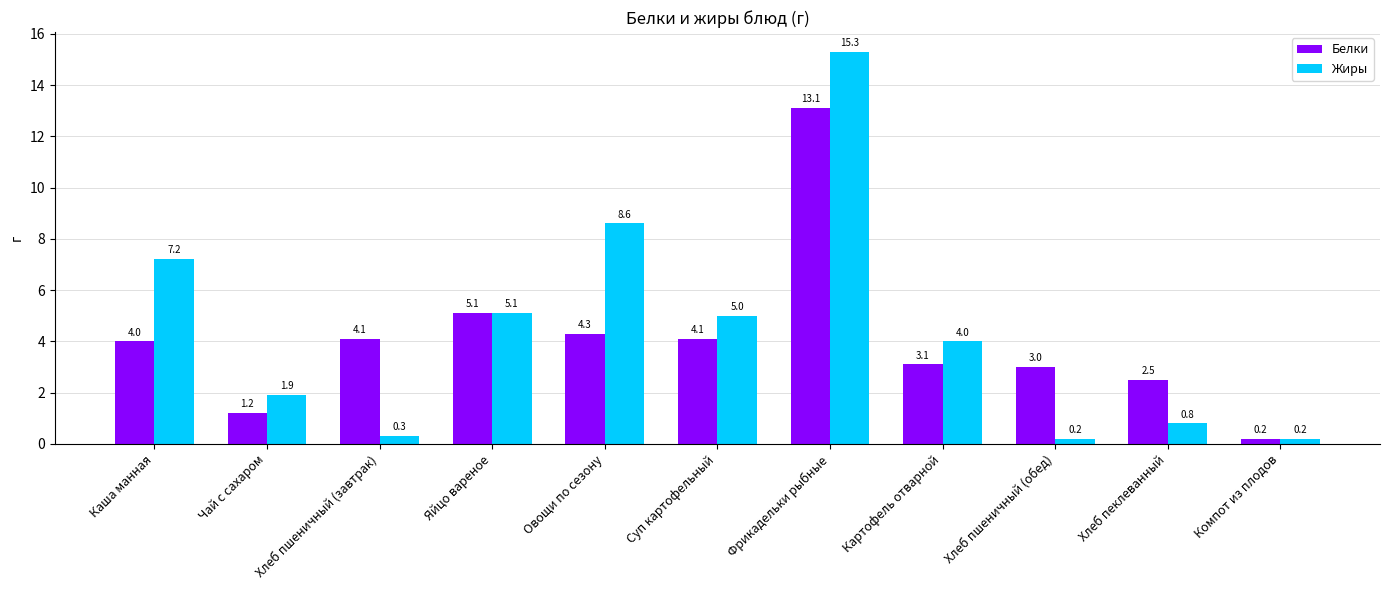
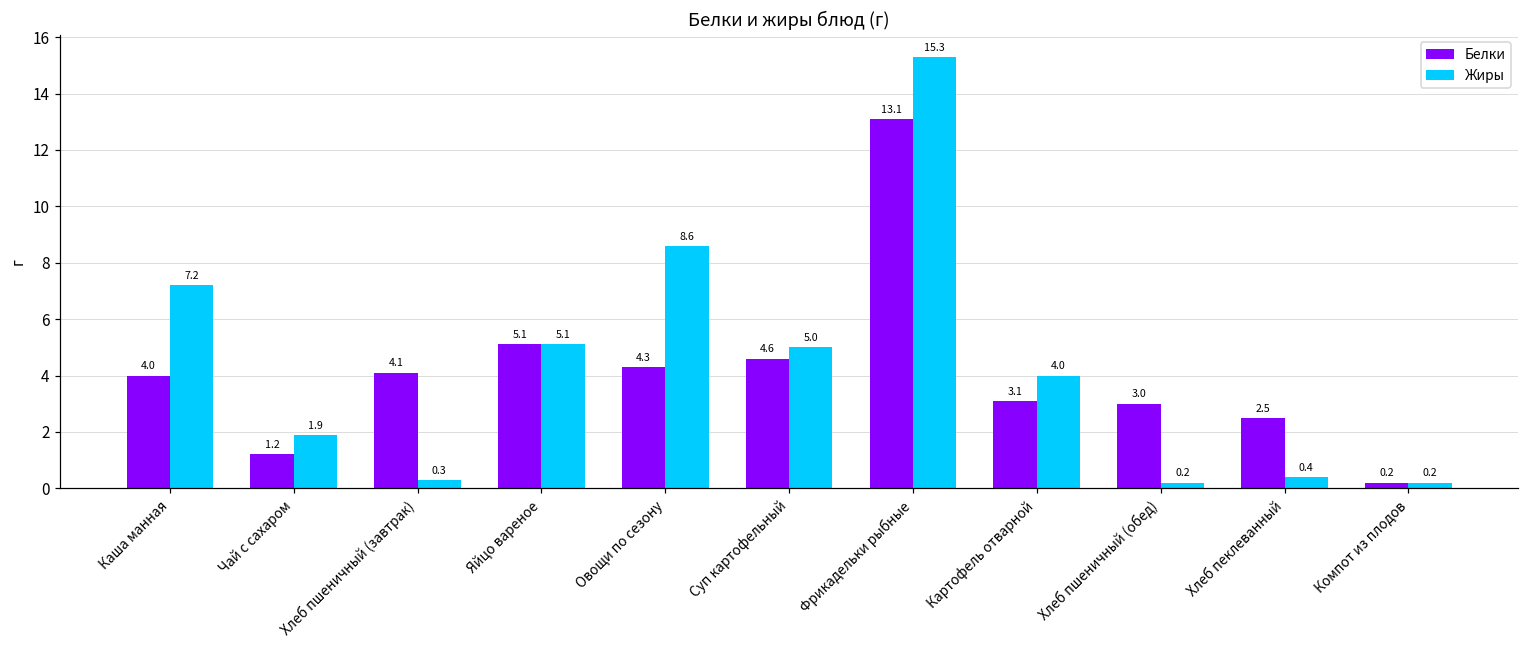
  {
    "Белки": {
      "Каша манная": 4.0,
      "Чай с сахаром": 1.2,
      "Хлеб пшеничный (завтрак)": 4.1,
      "Яйцо вареное": 5.1,
      "Овощи по сезону": 4.3,
-     "Суп картофельный": 4.1,
+     "Суп картофельный": 4.6,
      "Фрикадельки рыбные": 13.1,
      "Картофель отварной": 3.1,
      "Хлеб пшеничный (обед)": 3.0,
      "Хлеб пеклеванный": 2.5,
      "Компот из плодов": 0.2
    },
    "Жиры": {
      "Каша манная": 7.2,
      "Чай с сахаром": 1.9,
      "Хлеб пшеничный (завтрак)": 0.3,
      "Яйцо вареное": 5.1,
      "Овощи по сезону": 8.6,
      "Суп картофельный": 5.0,
      "Фрикадельки рыбные": 15.3,
      "Картофель отварной": 4.0,
      "Хлеб пшеничный (обед)": 0.2,
-     "Хлеб пеклеванный": 0.8,
+     "Хлеб пеклеванный": 0.4,
      "Компот из плодов": 0.2
    }
  }
